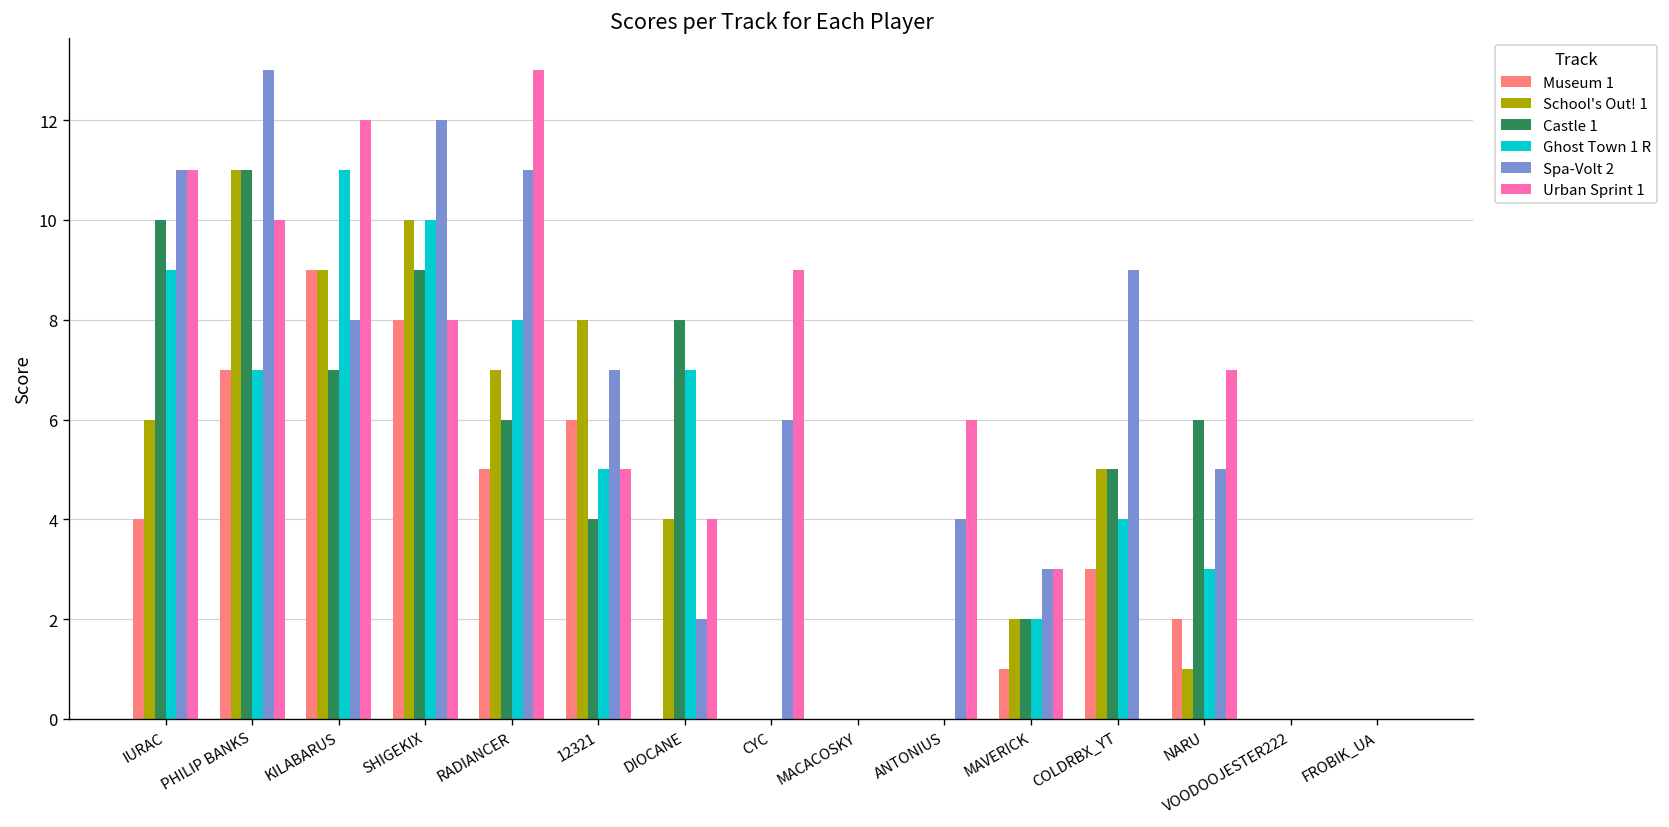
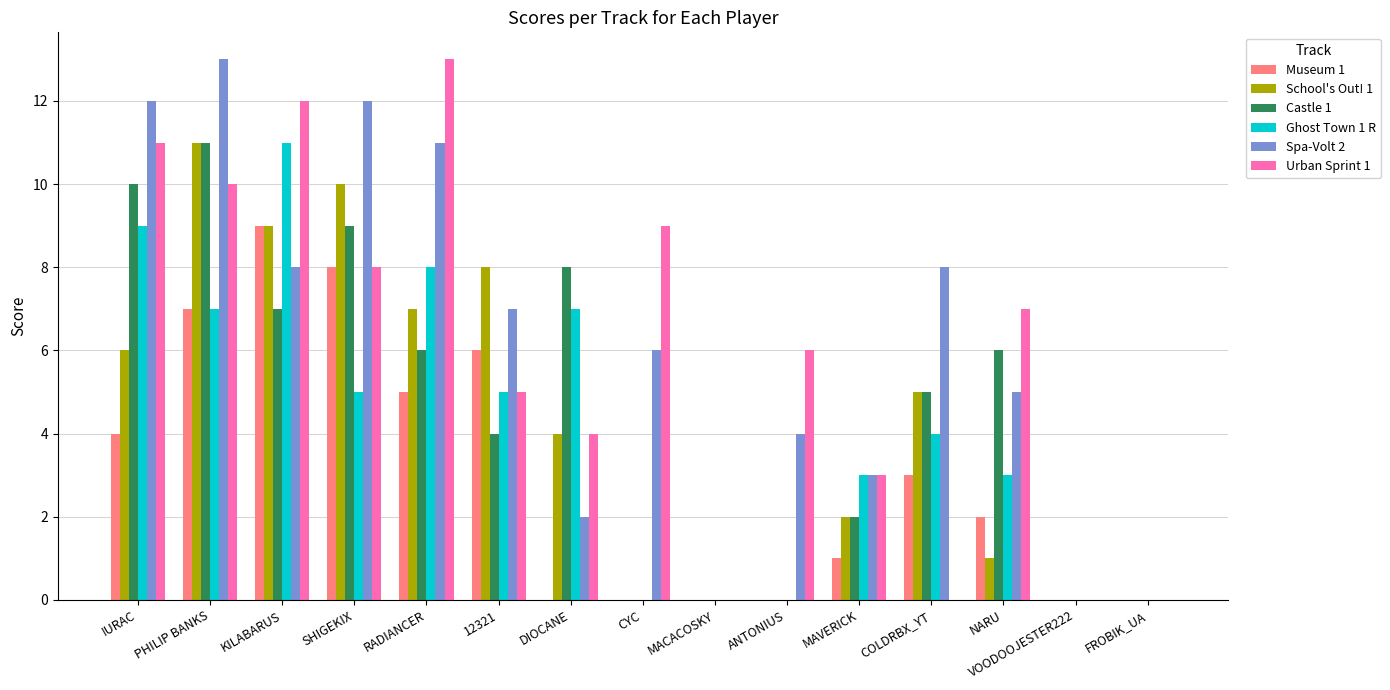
  {
    "School's Out! 1": {
      "IURAC": 6,
      "PHILIP BANKS": 11,
      "KILABARUS": 9,
      "SHIGEKIX": 10,
      "RADIANCER": 7,
      "12321": 8,
      "DIOCANE": 4,
      "CYC": 0,
      "MACACOSKY": 0,
      "ANTONIUS": 0,
      "MAVERICK": 2,
      "COLDRBX_YT": 5,
      "NARU": 1,
      "VOODOOJESTER222": 0,
      "FROBIK_UA": 0
    },
    "Castle 1": {
      "IURAC": 10,
      "PHILIP BANKS": 11,
      "KILABARUS": 7,
      "SHIGEKIX": 9,
      "RADIANCER": 6,
      "12321": 4,
      "DIOCANE": 8,
      "CYC": 0,
      "MACACOSKY": 0,
      "ANTONIUS": 0,
      "MAVERICK": 2,
      "COLDRBX_YT": 5,
      "NARU": 6,
      "VOODOOJESTER222": 0,
      "FROBIK_UA": 0
    },
    "Ghost Town 1 R": {
      "IURAC": 9,
      "PHILIP BANKS": 7,
      "KILABARUS": 11,
-     "SHIGEKIX": 10,
+     "SHIGEKIX": 5,
      "RADIANCER": 8,
      "12321": 5,
      "DIOCANE": 7,
      "CYC": 0,
      "MACACOSKY": 0,
      "ANTONIUS": 0,
-     "MAVERICK": 2,
+     "MAVERICK": 3,
      "COLDRBX_YT": 4,
      "NARU": 3,
      "VOODOOJESTER222": 0,
      "FROBIK_UA": 0
    },
    "Spa-Volt 2": {
-     "IURAC": 11,
+     "IURAC": 12,
      "PHILIP BANKS": 13,
      "KILABARUS": 8,
      "SHIGEKIX": 12,
      "RADIANCER": 11,
      "12321": 7,
      "DIOCANE": 2,
      "CYC": 6,
      "MACACOSKY": 0,
      "ANTONIUS": 4,
      "MAVERICK": 3,
-     "COLDRBX_YT": 9,
+     "COLDRBX_YT": 8,
      "NARU": 5,
      "VOODOOJESTER222": 0,
      "FROBIK_UA": 0
    }
  }
